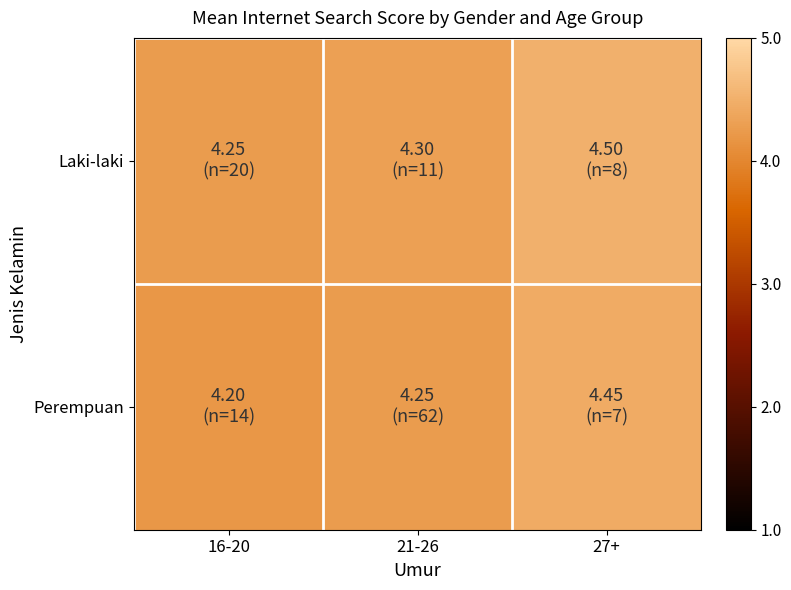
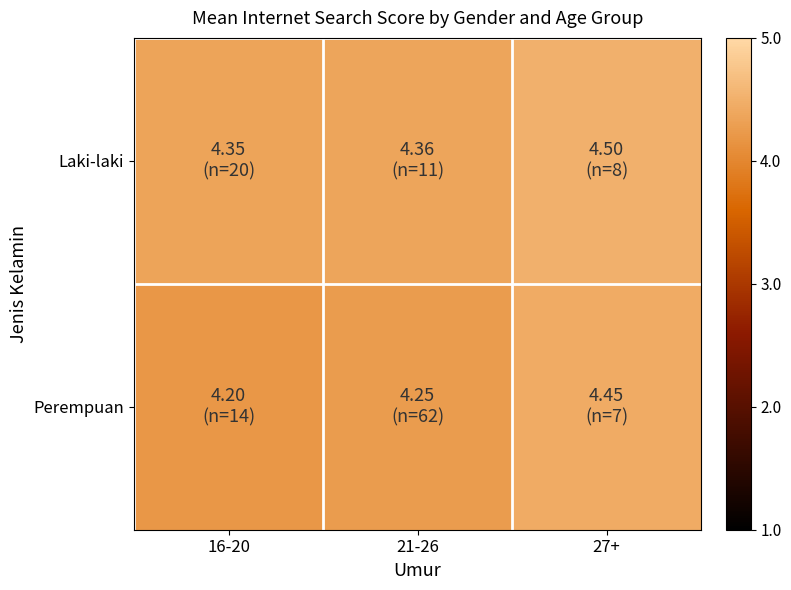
  {
    "Laki-laki": {
-     "16-20": 4.25,
-     "21-26": 4.30
+     "16-20": 4.35,
+     "21-26": 4.36
    }
  }
